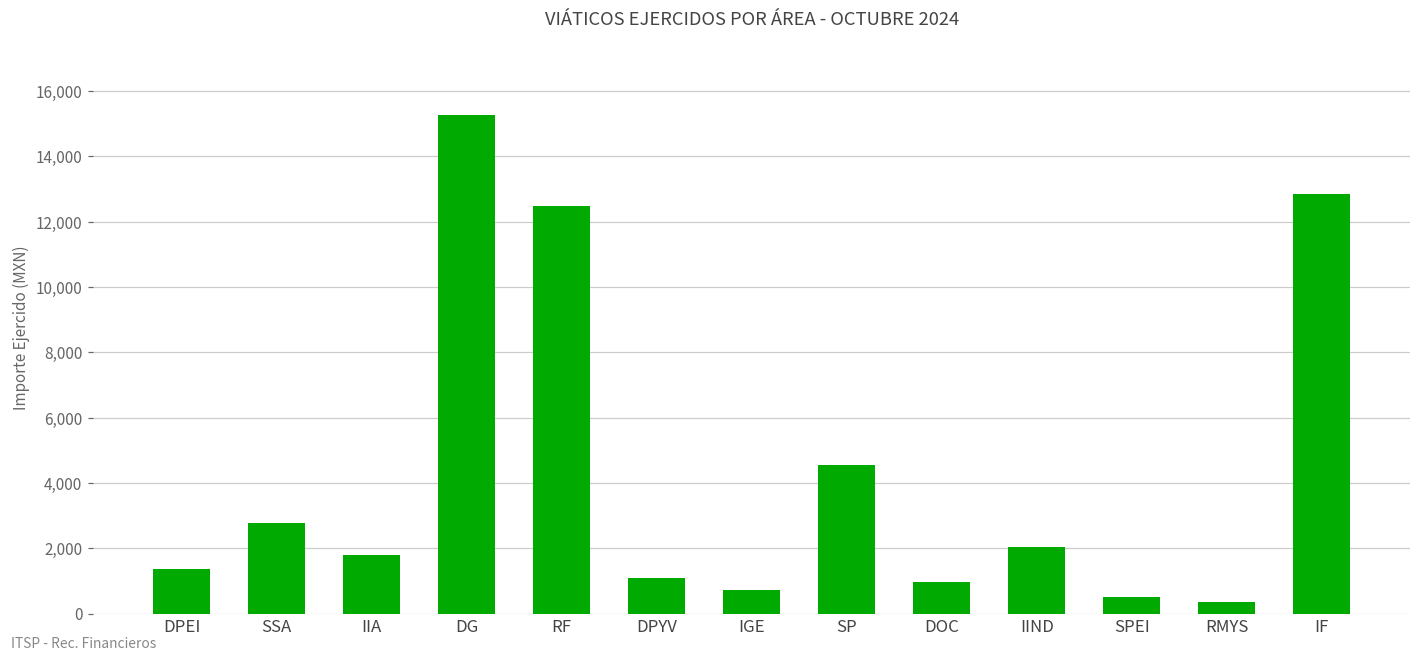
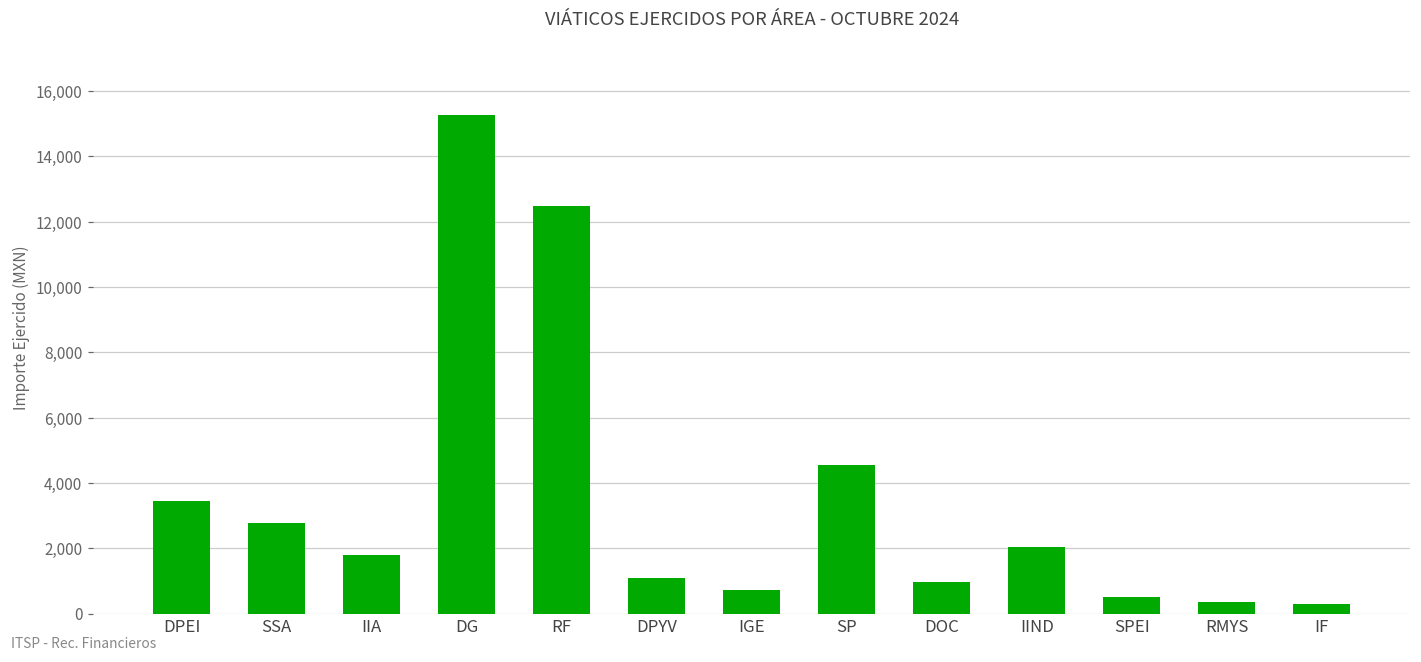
  {
-   "DPEI": "1,400",
+   "DPEI": "3,500",
    "SSA": "2,800",
    "IIA": "1,800",
    "DG": "15,300",
    "RF": "12,500",
    "DPYV": "1,100",
    "IGE": "700",
    "SP": "4,500",
    "DOC": "1,000",
    "IIND": "2,100",
    "SPEI": "500",
    "RMYS": "400",
-   "IF": "12,900"
+   "IF": "300"
  }
